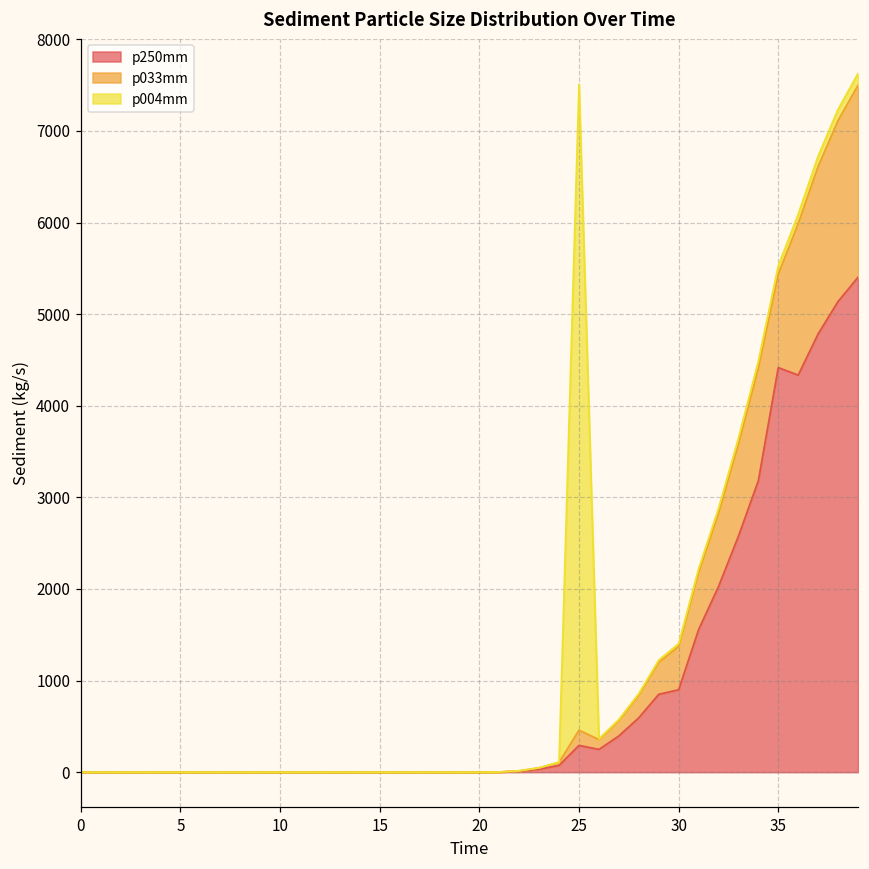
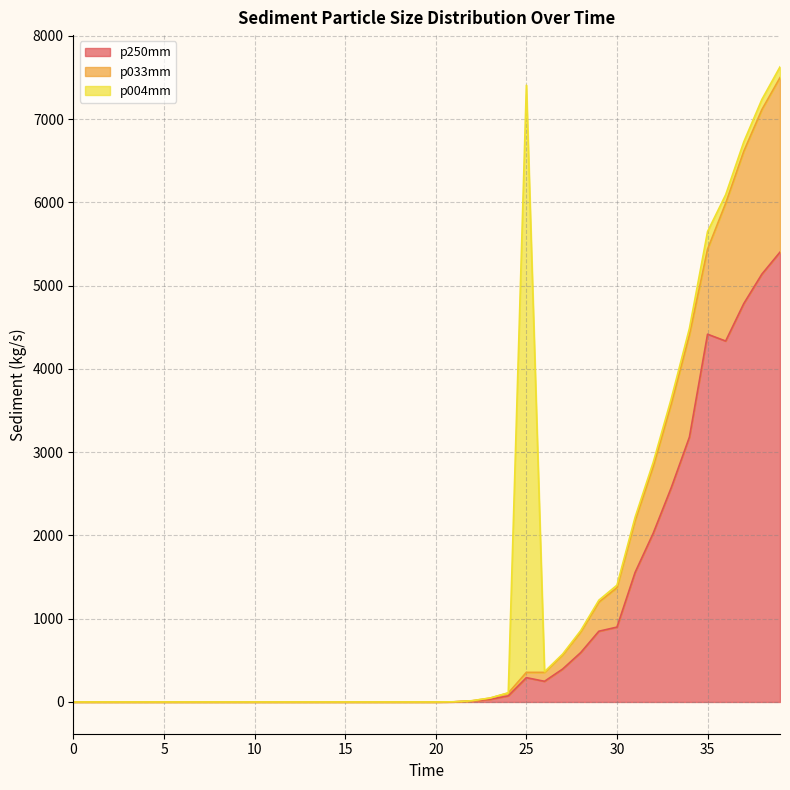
  {
    "p250mm": {
      "25": 300,
      "30": 900,
      "35": 4400
    },
    "p033mm": {
-     "25": 200,
+     "25": 100,
      "35": 1000
    },
    "p004mm": {
      "25": 7100,
-     "35": 100
+     "35": 200
    }
  }
